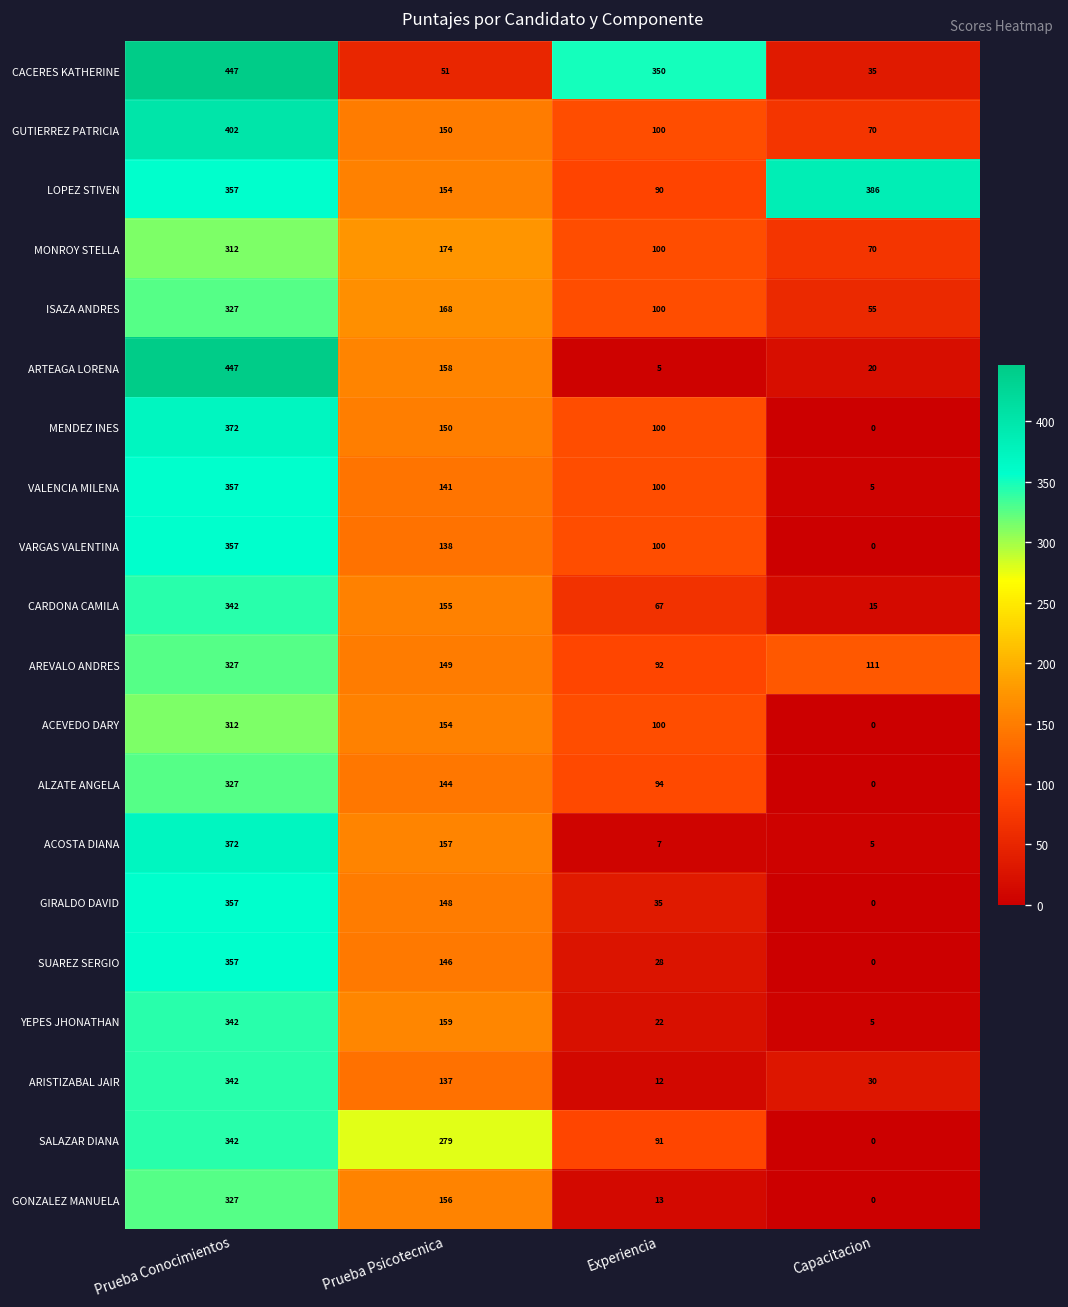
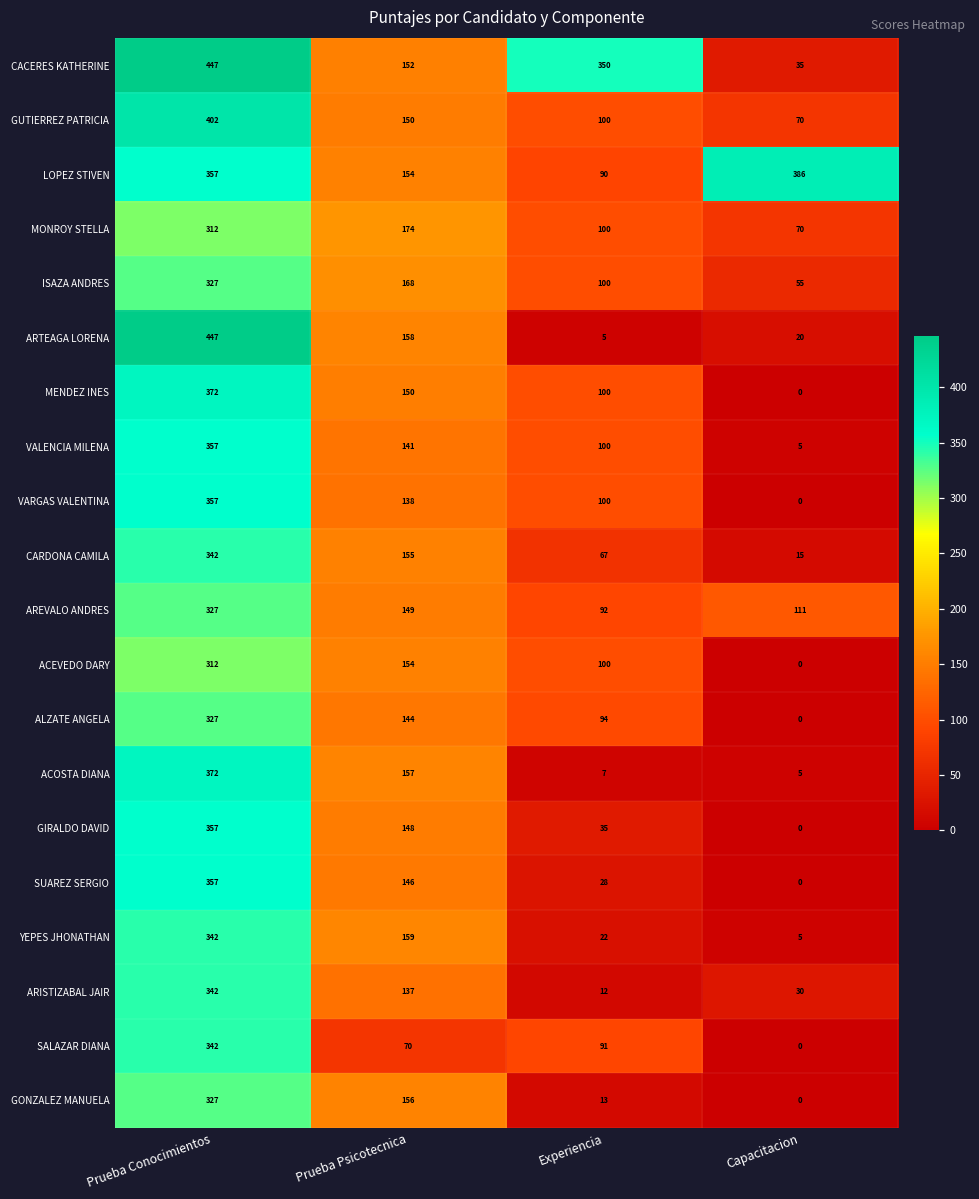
  {
    "CACERES KATHERINE": {
      "Prueba Conocimientos": 447,
-     "Prueba Psicotecnica": 51,
+     "Prueba Psicotecnica": 152,
      "Experiencia": 350,
      "Capacitacion": 35
    },
    "GUTIERREZ PATRICIA": {
      "Prueba Conocimientos": 402,
      "Prueba Psicotecnica": 150,
      "Experiencia": 100,
      "Capacitacion": 70
    },
    "LOPEZ STIVEN": {
      "Prueba Conocimientos": 357,
      "Prueba Psicotecnica": 154,
      "Experiencia": 90,
      "Capacitacion": 386
    },
    "MONROY STELLA": {
      "Prueba Conocimientos": 312,
      "Prueba Psicotecnica": 174,
      "Experiencia": 100,
      "Capacitacion": 70
    },
    "ISAZA ANDRES": {
      "Prueba Conocimientos": 327,
      "Prueba Psicotecnica": 168,
      "Experiencia": 100,
      "Capacitacion": 55
    },
    "ARTEAGA LORENA": {
      "Prueba Conocimientos": 447,
      "Prueba Psicotecnica": 158,
      "Experiencia": 5,
      "Capacitacion": 20
    },
    "MENDEZ INES": {
      "Prueba Conocimientos": 372,
      "Prueba Psicotecnica": 150,
      "Experiencia": 100,
      "Capacitacion": 0
    },
    "VALENCIA MILENA": {
      "Prueba Conocimientos": 357,
      "Prueba Psicotecnica": 141,
      "Experiencia": 100,
      "Capacitacion": 5
    },
    "VARGAS VALENTINA": {
      "Prueba Conocimientos": 357,
      "Prueba Psicotecnica": 138,
      "Experiencia": 100,
      "Capacitacion": 0
    },
    "CARDONA CAMILA": {
      "Prueba Conocimientos": 342,
      "Prueba Psicotecnica": 155,
      "Experiencia": 67,
      "Capacitacion": 15
    },
    "AREVALO ANDRES": {
      "Prueba Conocimientos": 327,
      "Prueba Psicotecnica": 149,
      "Experiencia": 92,
      "Capacitacion": 111
    },
    "ACEVEDO DARY": {
      "Prueba Conocimientos": 312,
      "Prueba Psicotecnica": 154,
      "Experiencia": 100,
      "Capacitacion": 0
    },
    "ALZATE ANGELA": {
      "Prueba Conocimientos": 327,
      "Prueba Psicotecnica": 144,
      "Experiencia": 94,
      "Capacitacion": 0
    },
    "ACOSTA DIANA": {
      "Prueba Conocimientos": 372,
      "Prueba Psicotecnica": 157,
      "Experiencia": 7,
      "Capacitacion": 5
    },
    "GIRALDO DAVID": {
      "Prueba Conocimientos": 357,
      "Prueba Psicotecnica": 148,
      "Experiencia": 35,
      "Capacitacion": 0
    },
    "SUAREZ SERGIO": {
      "Prueba Conocimientos": 357,
      "Prueba Psicotecnica": 146,
      "Experiencia": 28,
      "Capacitacion": 0
    },
    "YEPES JHONATHAN": {
      "Prueba Conocimientos": 342,
      "Prueba Psicotecnica": 159,
      "Experiencia": 22,
      "Capacitacion": 5
    },
    "ARISTIZABAL JAIR": {
      "Prueba Conocimientos": 342,
      "Prueba Psicotecnica": 137,
      "Experiencia": 12,
      "Capacitacion": 30
    },
    "SALAZAR DIANA": {
      "Prueba Conocimientos": 342,
-     "Prueba Psicotecnica": 279,
+     "Prueba Psicotecnica": 70,
      "Experiencia": 91,
      "Capacitacion": 0
    },
    "GONZALEZ MANUELA": {
      "Prueba Conocimientos": 327,
      "Prueba Psicotecnica": 156,
      "Experiencia": 13,
      "Capacitacion": 0
    }
  }
